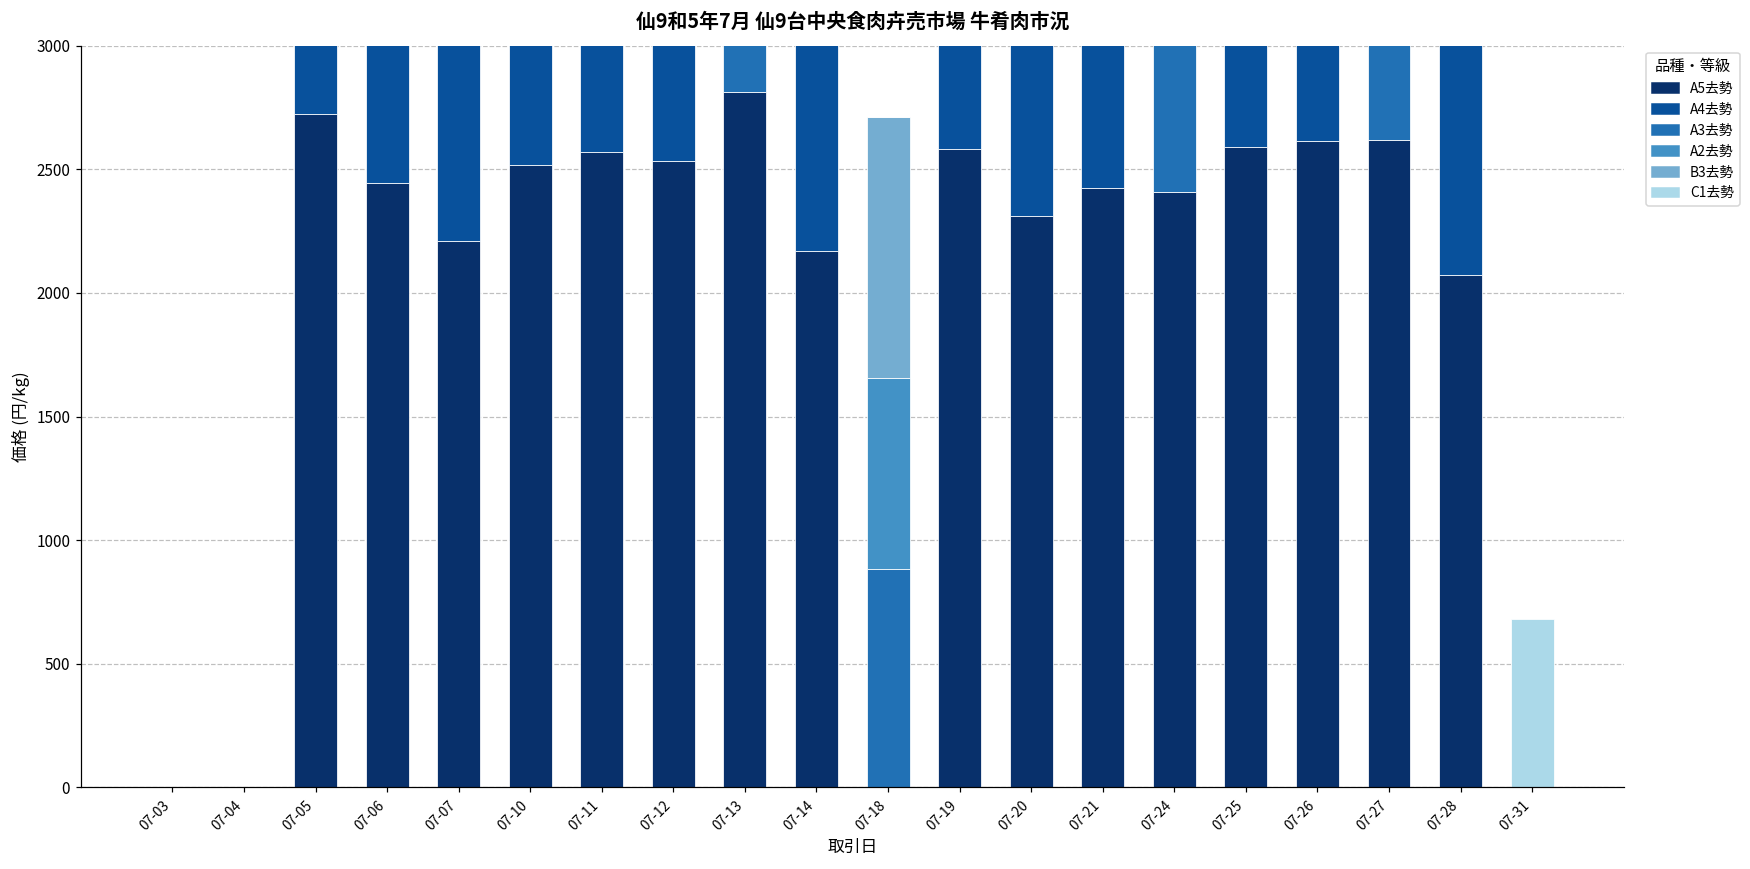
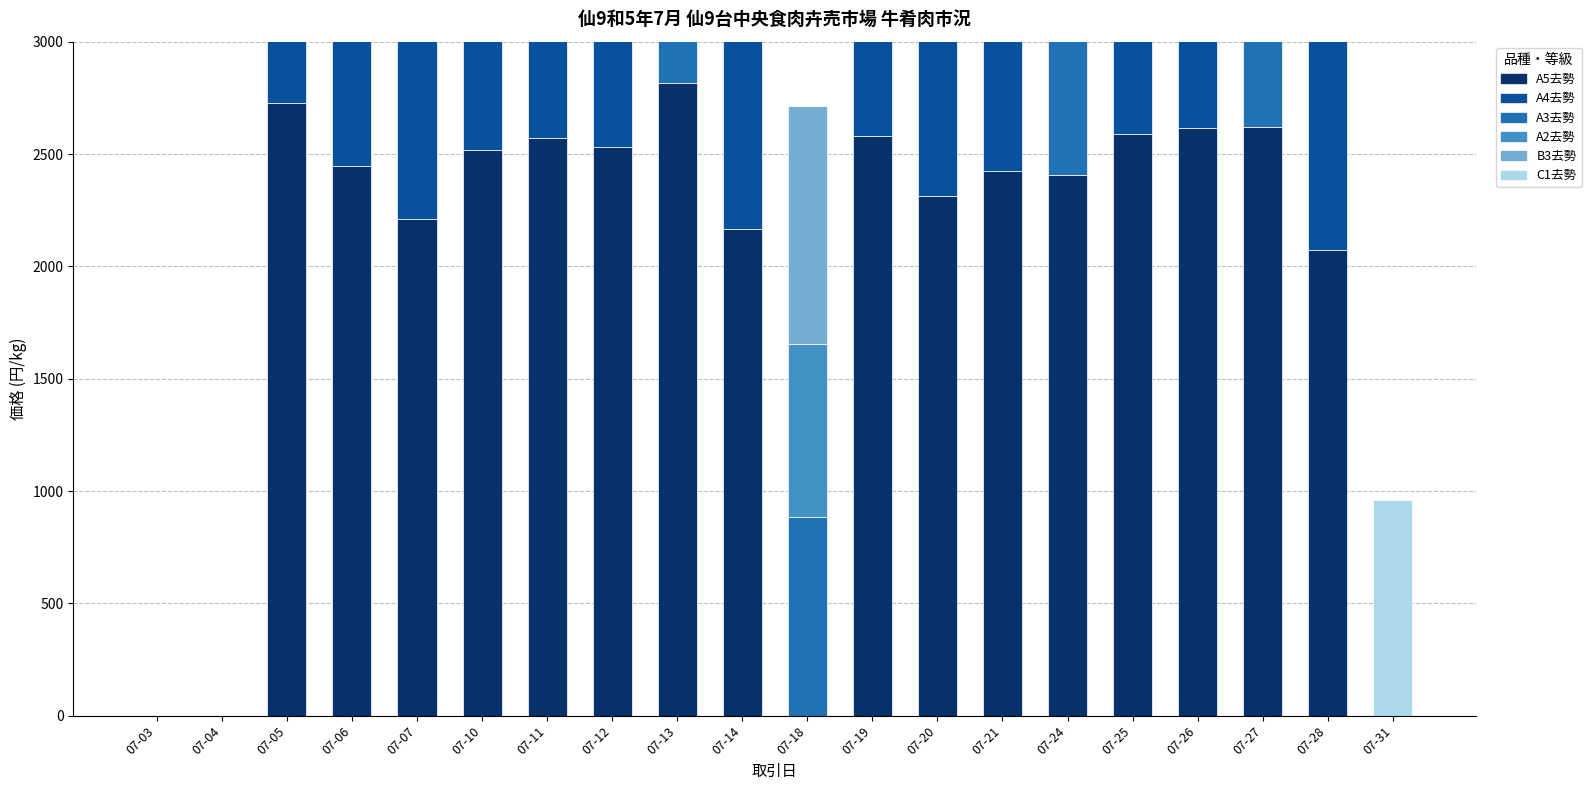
  {
    "C1去勢": {
      "07-03": 0,
      "07-04": 0,
      "07-18": 0,
-     "07-31": 680
+     "07-31": 960
    }
  }
